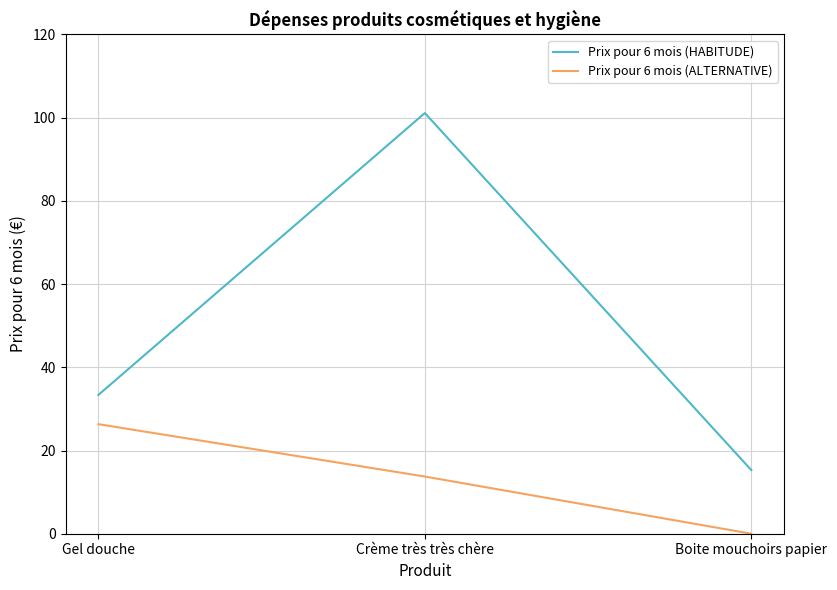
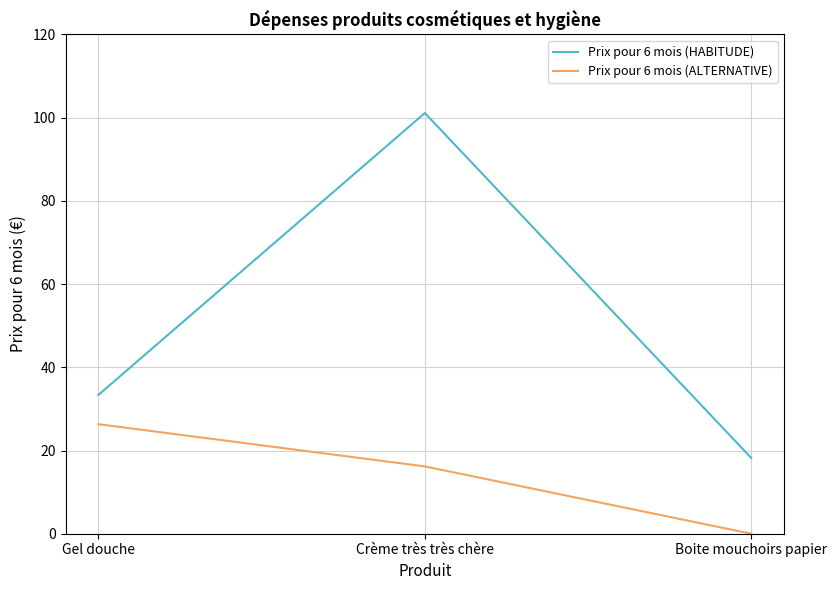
  {
    "Prix pour 6 mois (HABITUDE)": {
      "Gel douche": 33,
      "Crème très très chère": 101,
-     "Boite mouchoirs papier": 15
+     "Boite mouchoirs papier": 18
    },
    "Prix pour 6 mois (ALTERNATIVE)": {
      "Gel douche": 26,
-     "Crème très très chère": 14,
+     "Crème très très chère": 16,
      "Boite mouchoirs papier": 0
    }
  }
